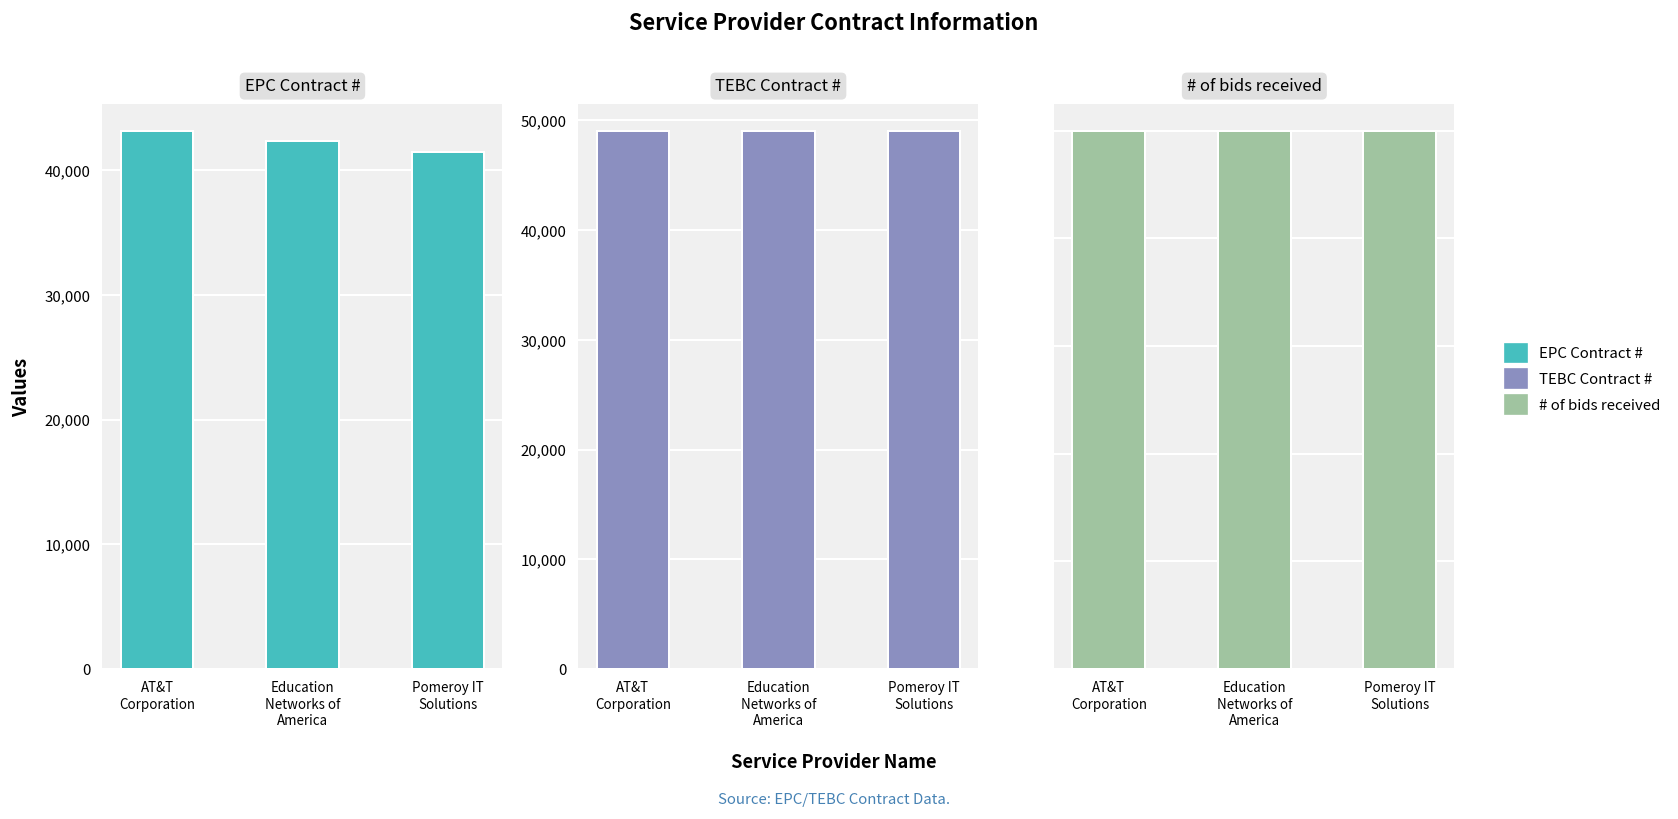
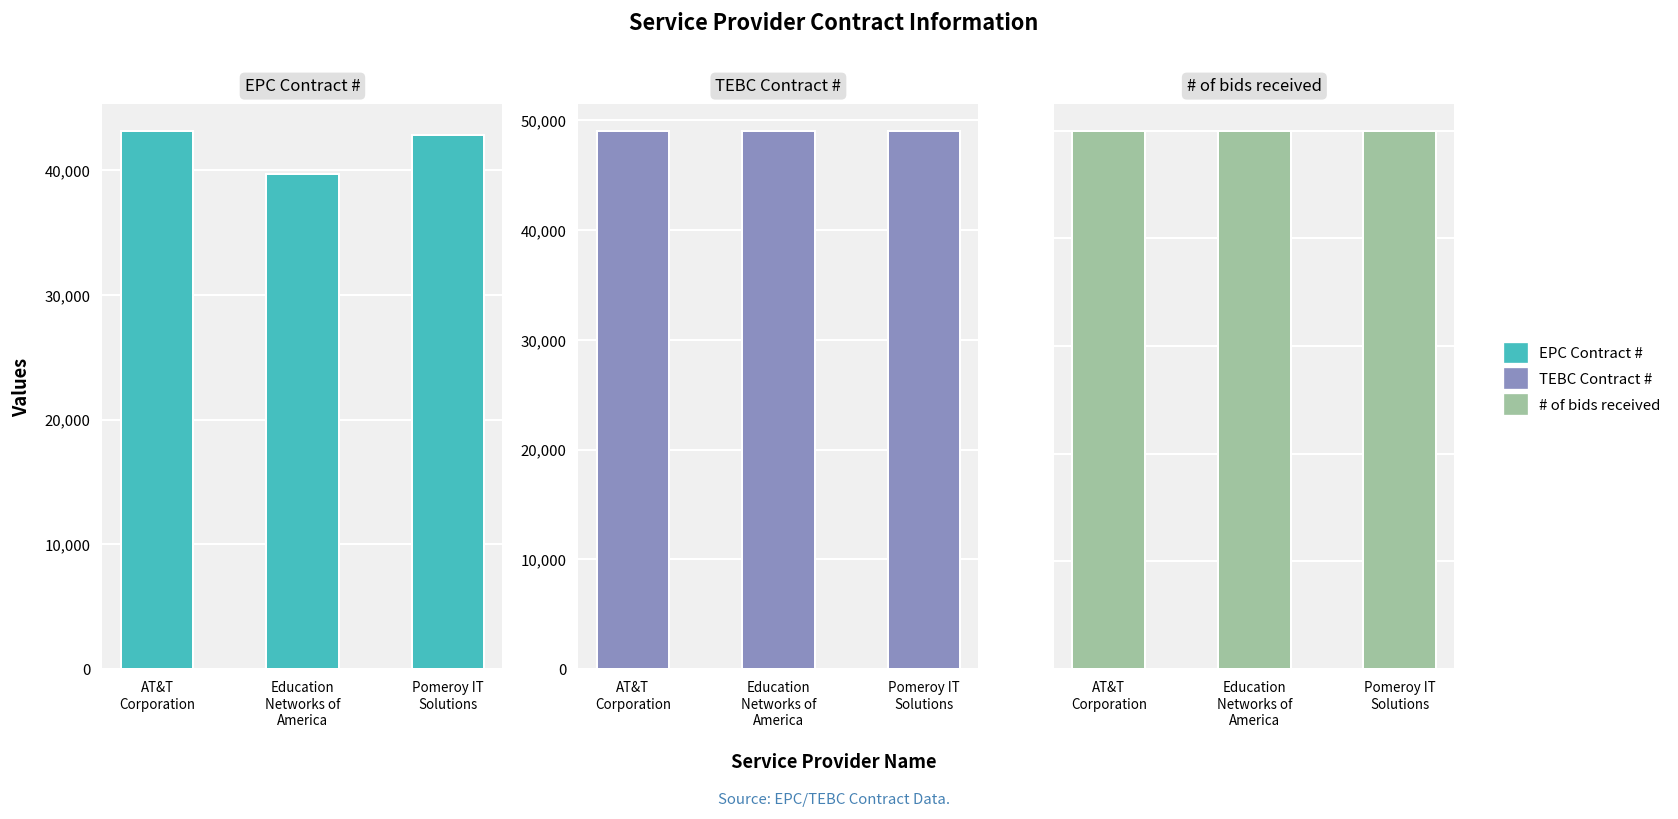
  {
    "EPC Contract #": {
      "AT&T Corporation": "43,100",
-     "Education Networks of America": "42,300",
-     "Pomeroy IT Solutions": "41,500"
+     "Education Networks of America": "39,700",
+     "Pomeroy IT Solutions": "42,800"
    },
    "TEBC Contract #": {
      "AT&T Corporation": "49,000",
      "Education Networks of America": "49,000",
      "Pomeroy IT Solutions": "49,000"
    }
  }
